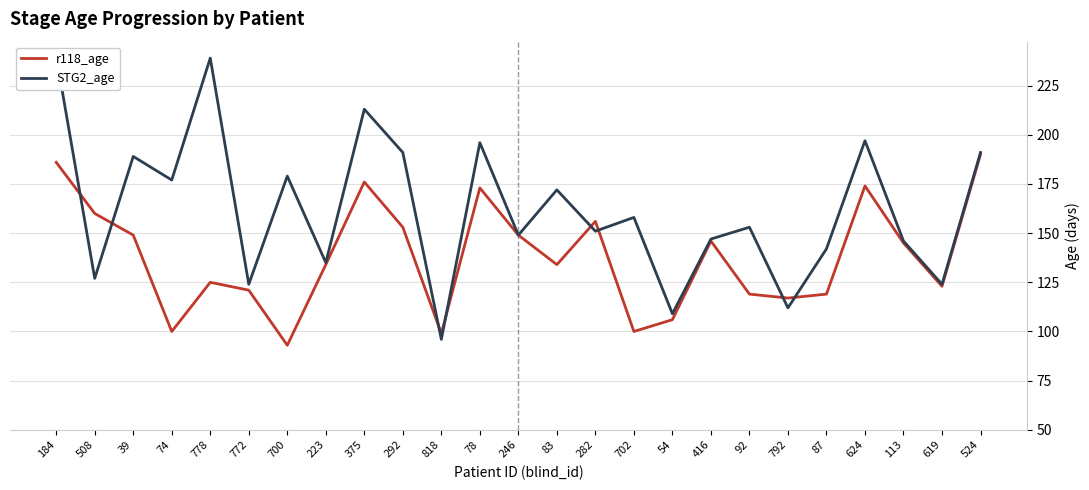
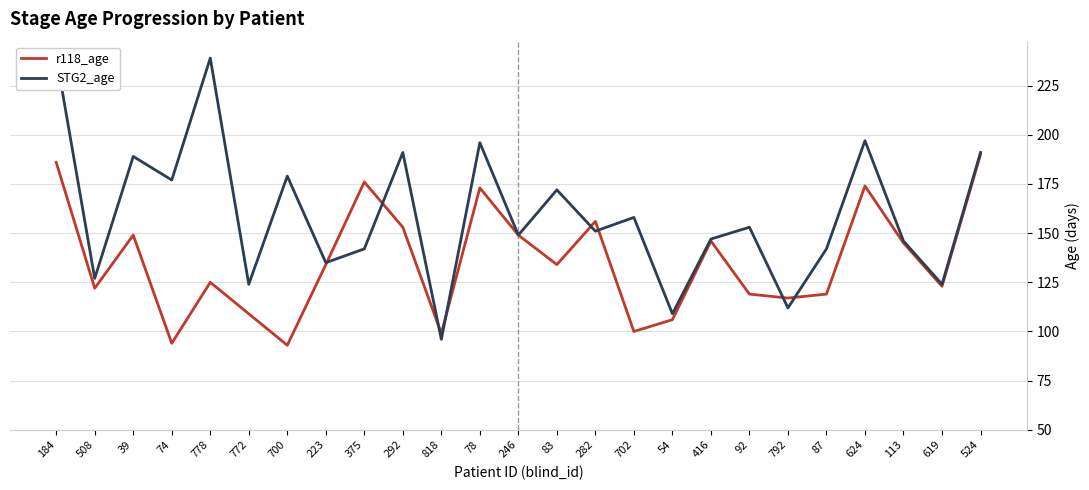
  {
    "r118_age": {
      "184": 186,
-     "508": 160,
+     "508": 122,
      "39": 149,
-     "74": 100,
+     "74": 94,
      "778": 125,
-     "772": 121,
+     "772": 109,
      "700": 93,
      "375": 176,
      "292": 153,
      "818": 99,
      "78": 173,
      "83": 134,
      "282": 156,
      "702": 100,
      "54": 106,
      "92": 119,
      "792": 117,
      "87": 119,
      "624": 174
    },
    "STG2_age": {
      "508": 127,
      "39": 189,
      "74": 177,
      "778": 239,
      "772": 124,
      "700": 179,
-     "375": 213,
+     "375": 142,
      "292": 191,
      "818": 96,
      "78": 196,
      "83": 172,
      "282": 151,
      "702": 158,
      "54": 109,
      "92": 153,
      "792": 112,
      "87": 142,
      "624": 197
    }
  }
